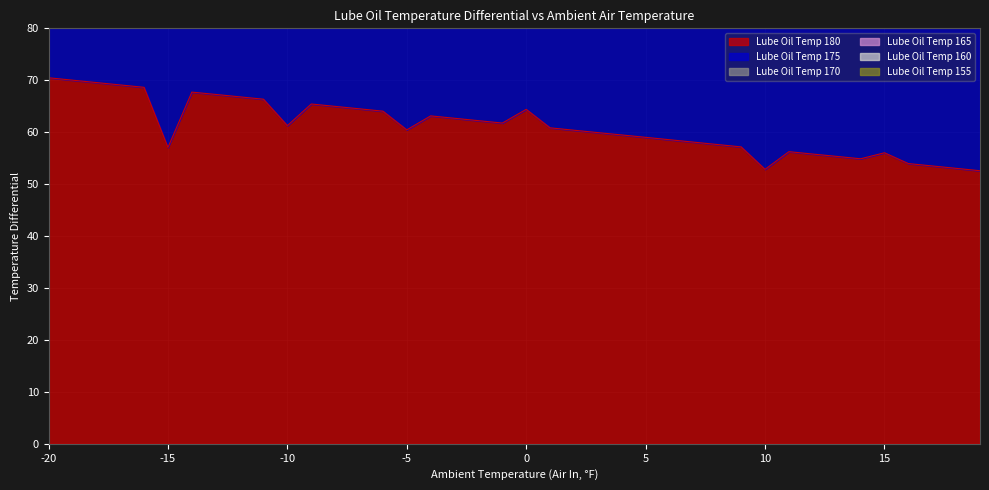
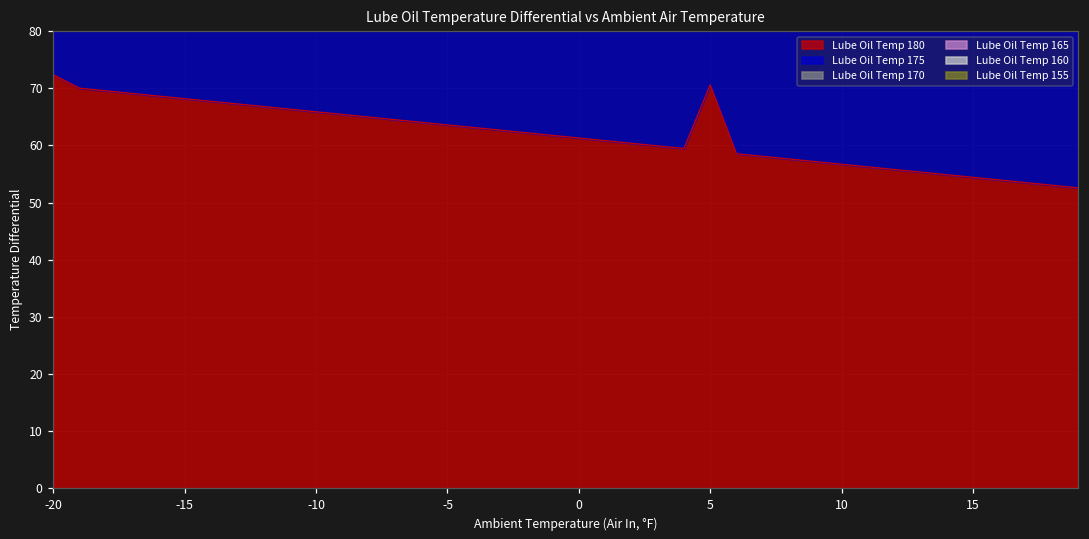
  {
    "Lube Oil Temp 180": {
-     "-20": 70,
-     "-15": 57,
-     "-10": 61,
-     "-5": 60,
-     "0": 64,
-     "5": 59,
-     "10": 53,
-     "15": 56
+     "-20": 72,
+     "-15": 68,
+     "-10": 66,
+     "-5": 64,
+     "0": 61,
+     "5": 71,
+     "10": 57,
+     "15": 54
    }
  }
